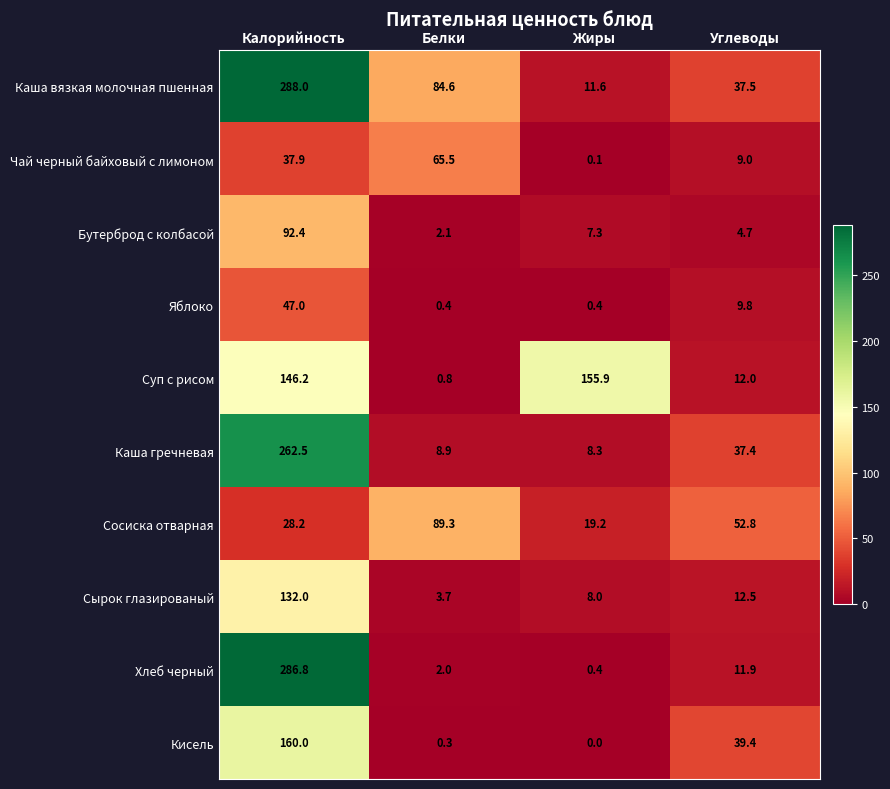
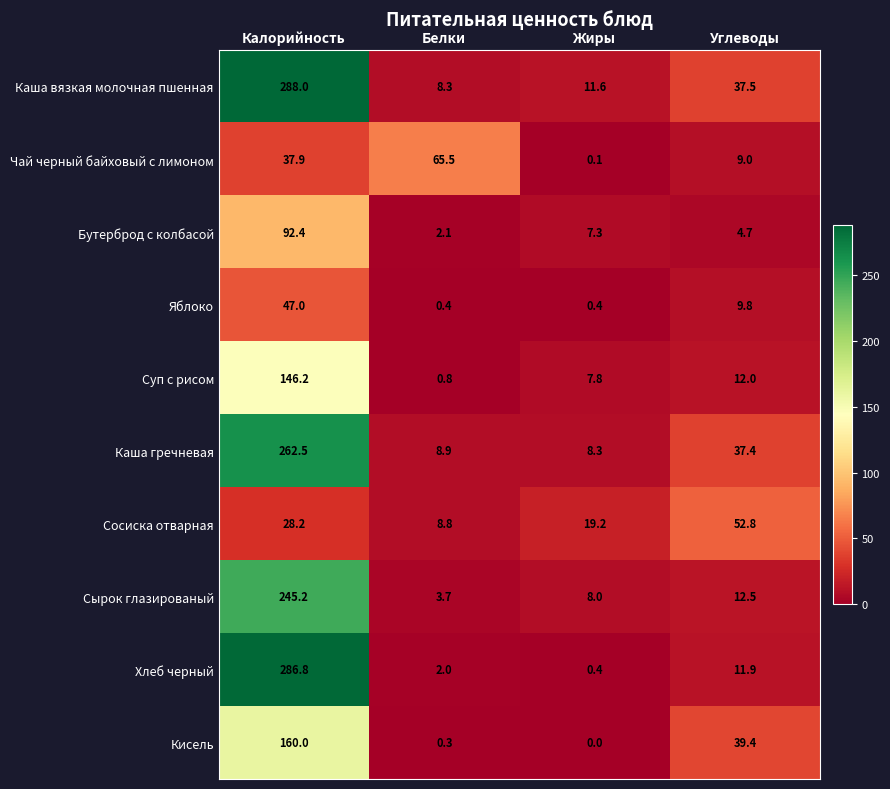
  {
    "Каша вязкая молочная пшенная": {
      "Калорийность": 288.0,
-     "Белки": 84.6,
+     "Белки": 8.3,
      "Жиры": 11.6,
      "Углеводы": 37.5
    },
    "Чай черный байховый с лимоном": {
      "Калорийность": 37.9,
      "Белки": 65.5,
      "Жиры": 0.1,
      "Углеводы": 9.0
    },
    "Бутерброд с колбасой": {
      "Калорийность": 92.4,
      "Белки": 2.1,
      "Жиры": 7.3,
      "Углеводы": 4.7
    },
    "Яблоко": {
      "Калорийность": 47.0,
      "Белки": 0.4,
      "Жиры": 0.4,
      "Углеводы": 9.8
    },
    "Суп с рисом": {
      "Калорийность": 146.2,
      "Белки": 0.8,
-     "Жиры": 155.9,
+     "Жиры": 7.8,
      "Углеводы": 12.0
    },
    "Каша гречневая": {
      "Калорийность": 262.5,
      "Белки": 8.9,
      "Жиры": 8.3,
      "Углеводы": 37.4
    },
    "Сосиска отварная": {
      "Калорийность": 28.2,
-     "Белки": 89.3,
+     "Белки": 8.8,
      "Жиры": 19.2,
      "Углеводы": 52.8
    },
    "Сырок глазированый": {
-     "Калорийность": 132.0,
+     "Калорийность": 245.2,
      "Белки": 3.7,
      "Жиры": 8.0,
      "Углеводы": 12.5
    },
    "Хлеб черный": {
      "Калорийность": 286.8,
      "Белки": 2.0,
      "Жиры": 0.4,
      "Углеводы": 11.9
    },
    "Кисель": {
      "Калорийность": 160.0,
      "Белки": 0.3,
      "Жиры": 0.0,
      "Углеводы": 39.4
    }
  }
